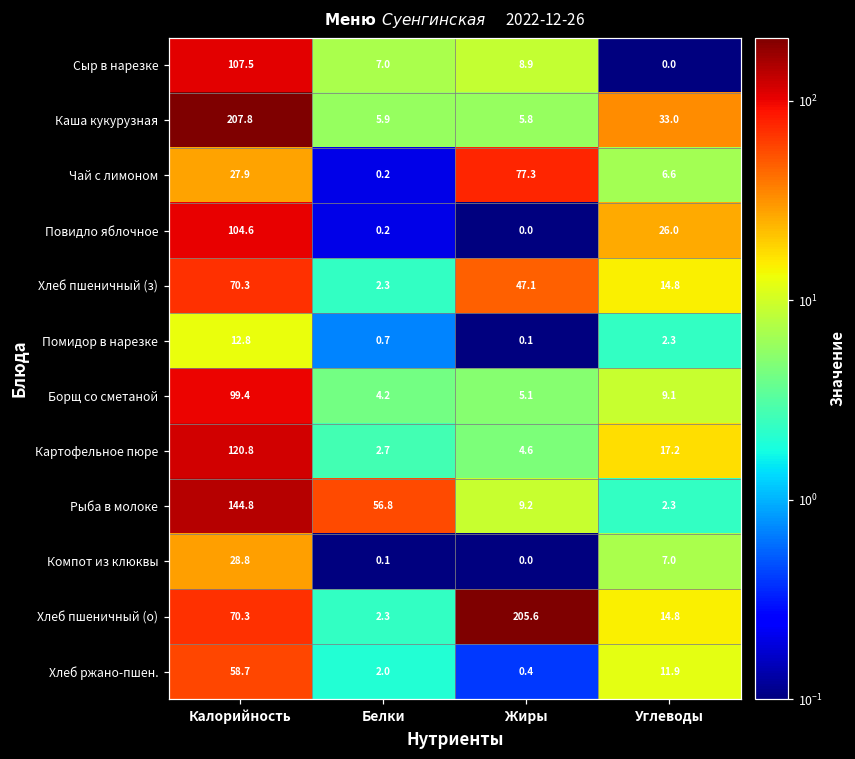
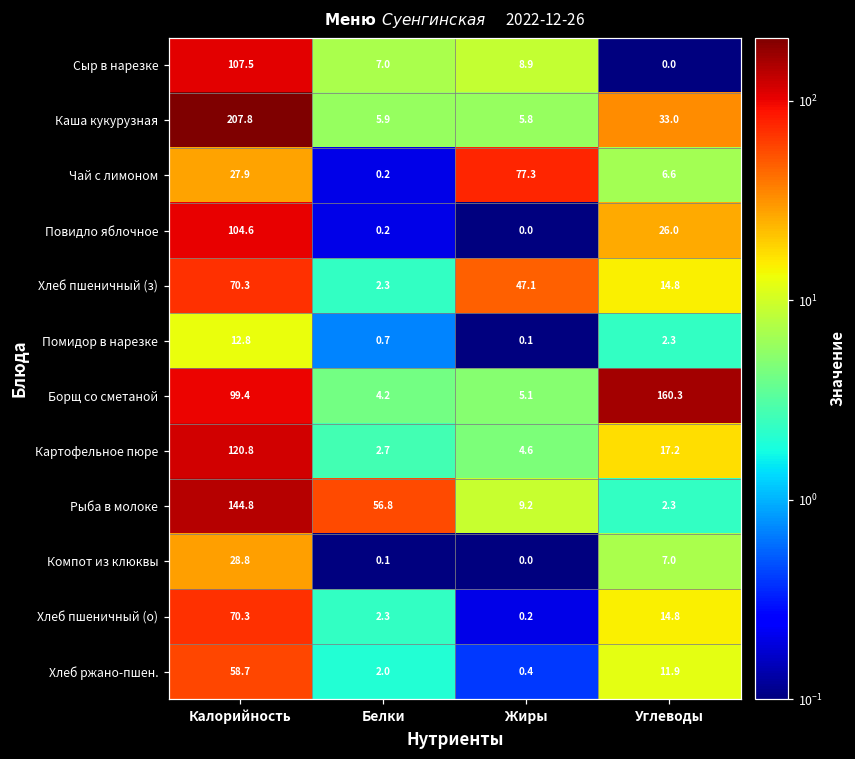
  {
    "Сыр в нарезке": {
      "Калорийность": 107.5,
      "Белки": 7.0,
      "Жиры": 8.9,
      "Углеводы": 0.0
    },
    "Каша кукурузная": {
      "Калорийность": 207.8,
      "Белки": 5.9,
      "Жиры": 5.8,
      "Углеводы": 33.0
    },
    "Чай с лимоном": {
      "Калорийность": 27.9,
      "Белки": 0.2,
      "Жиры": 77.3,
      "Углеводы": 6.6
    },
    "Повидло яблочное": {
      "Калорийность": 104.6,
      "Белки": 0.2,
      "Жиры": 0.0,
      "Углеводы": 26.0
    },
    "Хлеб пшеничный (з)": {
      "Калорийность": 70.3,
      "Белки": 2.3,
      "Жиры": 47.1,
      "Углеводы": 14.8
    },
    "Помидор в нарезке": {
      "Калорийность": 12.8,
      "Белки": 0.7,
      "Жиры": 0.1,
      "Углеводы": 2.3
    },
    "Борщ со сметаной": {
      "Калорийность": 99.4,
      "Белки": 4.2,
      "Жиры": 5.1,
-     "Углеводы": 9.1
+     "Углеводы": 160.3
    },
    "Картофельное пюре": {
      "Калорийность": 120.8,
      "Белки": 2.7,
      "Жиры": 4.6,
      "Углеводы": 17.2
    },
    "Рыба в молоке": {
      "Калорийность": 144.8,
      "Белки": 56.8,
      "Жиры": 9.2,
      "Углеводы": 2.3
    },
    "Компот из клюквы": {
      "Калорийность": 28.8,
      "Белки": 0.1,
      "Жиры": 0.0,
      "Углеводы": 7.0
    },
    "Хлеб пшеничный (о)": {
      "Калорийность": 70.3,
      "Белки": 2.3,
-     "Жиры": 205.6,
+     "Жиры": 0.2,
      "Углеводы": 14.8
    },
    "Хлеб ржано-пшен.": {
      "Калорийность": 58.7,
      "Белки": 2.0,
      "Жиры": 0.4,
      "Углеводы": 11.9
    }
  }
